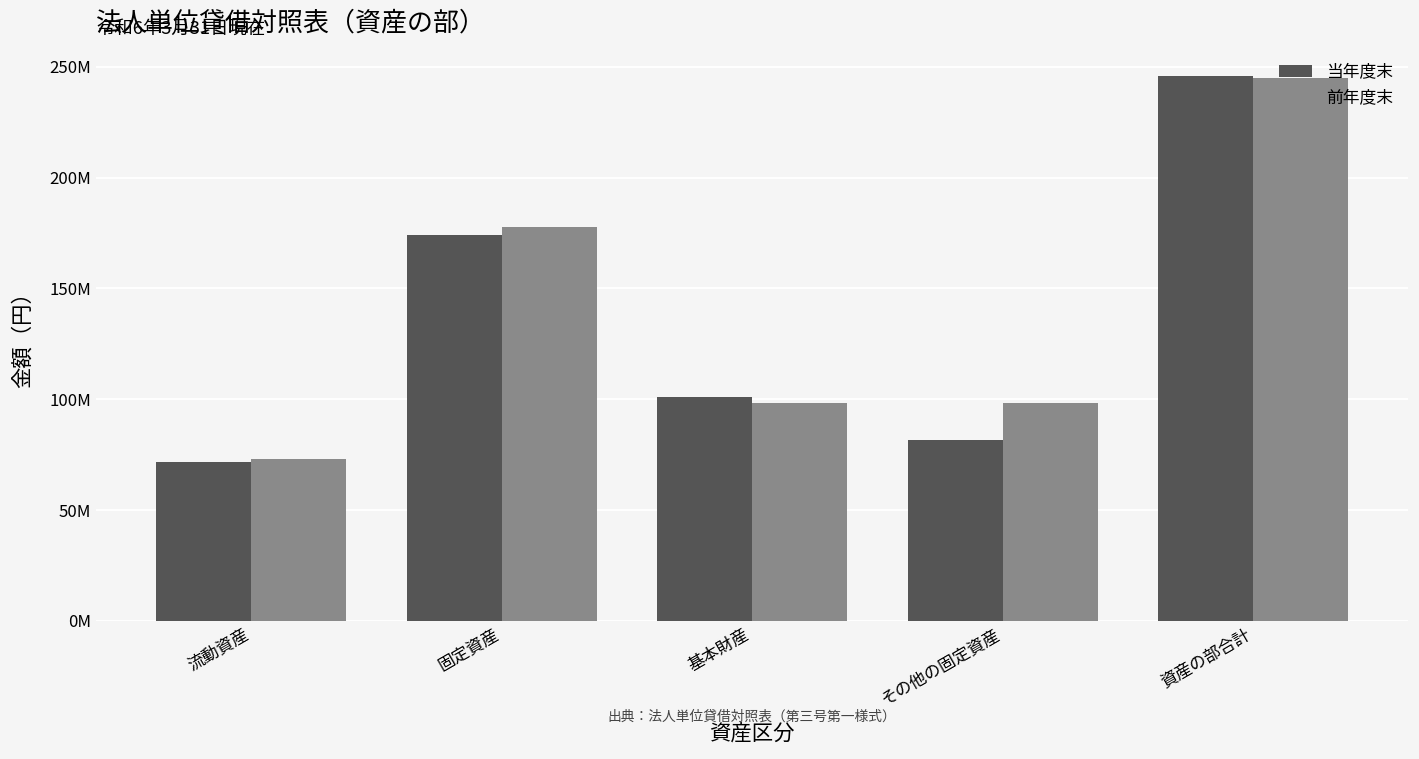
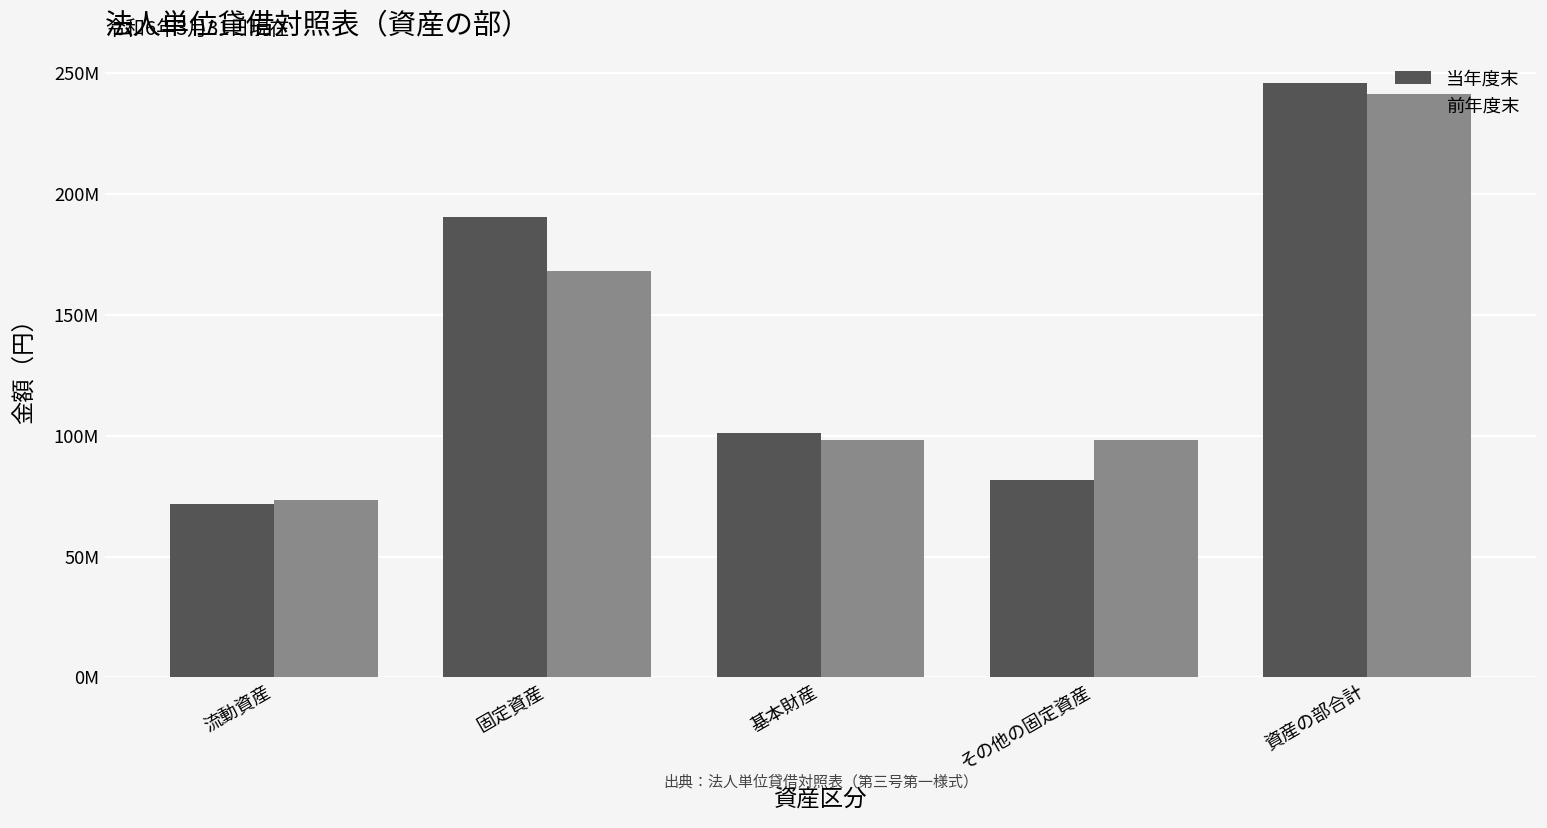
  {
    "当年度末": {
      "流動資産": 72000000,
-     "固定資産": 174000000,
+     "固定資産": 191000000,
      "基本財産": 101000000,
      "その他の固定資産": 82000000,
      "資産の部合計": 246000000
    },
    "前年度末": {
      "流動資産": 73000000,
-     "固定資産": 178000000,
+     "固定資産": 168000000,
      "基本財産": 98000000,
      "その他の固定資産": 98000000,
-     "資産の部合計": 245000000
+     "資産の部合計": 241000000
    }
  }
